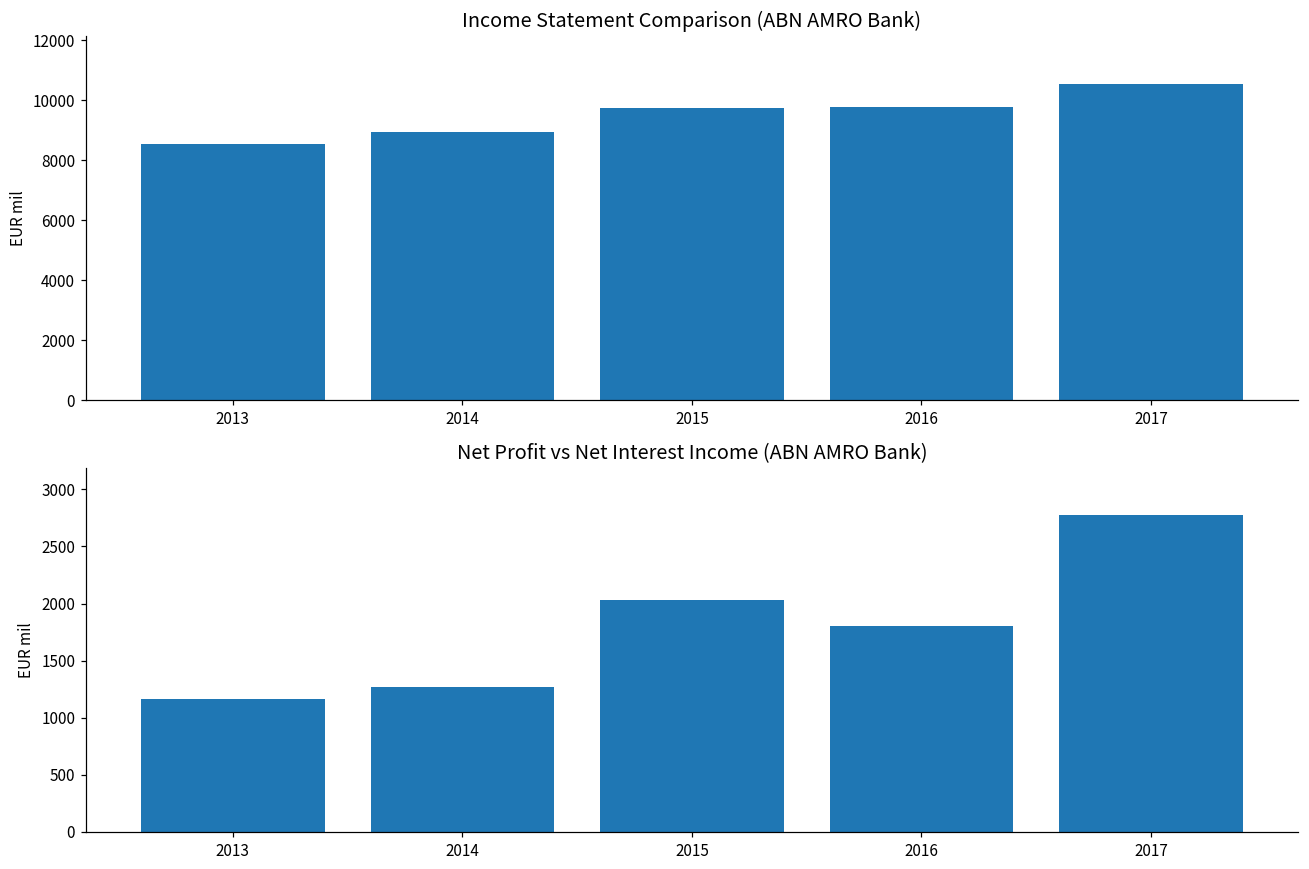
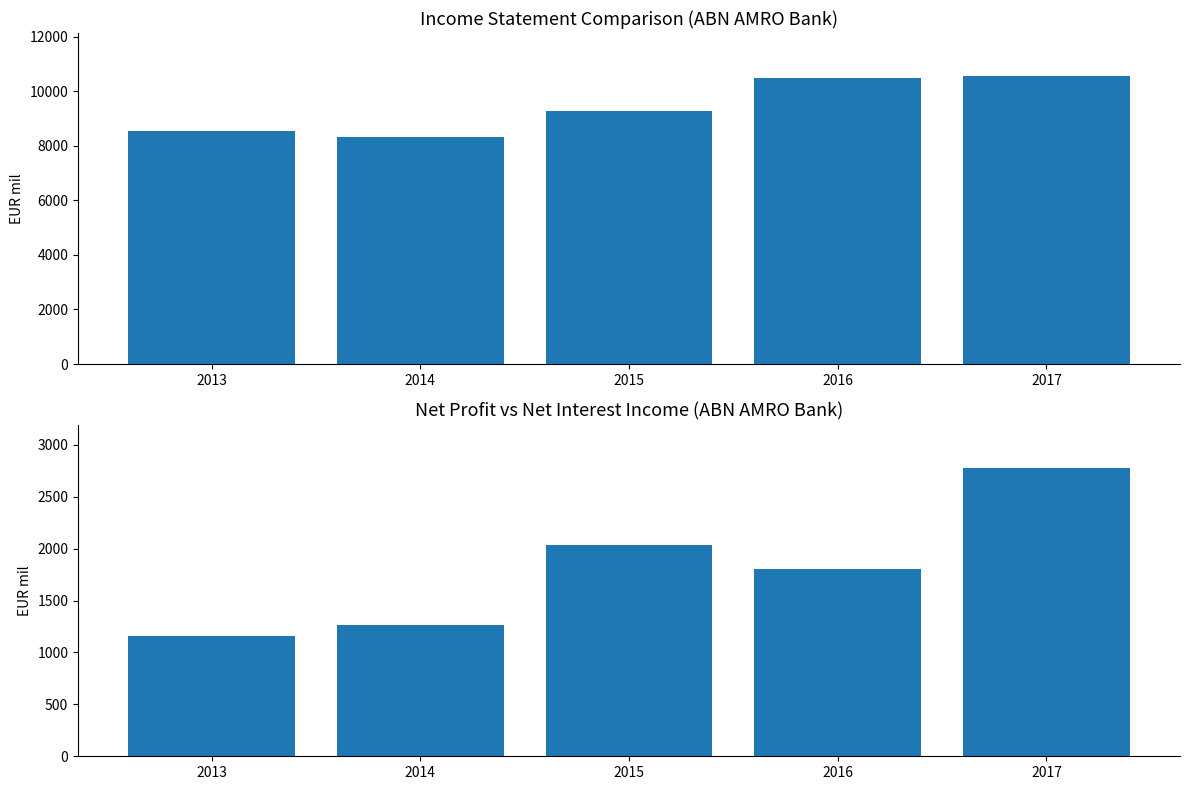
  {
    "Income Statement Comparison (ABN AMRO Bank)": {
      "2013": 8500,
-     "2014": 8900,
-     "2015": 9700,
-     "2016": 9800,
+     "2014": 8300,
+     "2015": 9300,
+     "2016": 10500,
      "2017": 10600
    },
    "Net Profit vs Net Interest Income (ABN AMRO Bank)": {
      "2013": 1160,
      "2014": 1270,
      "2015": 2030,
      "2016": 1810,
      "2017": 2770
    }
  }
